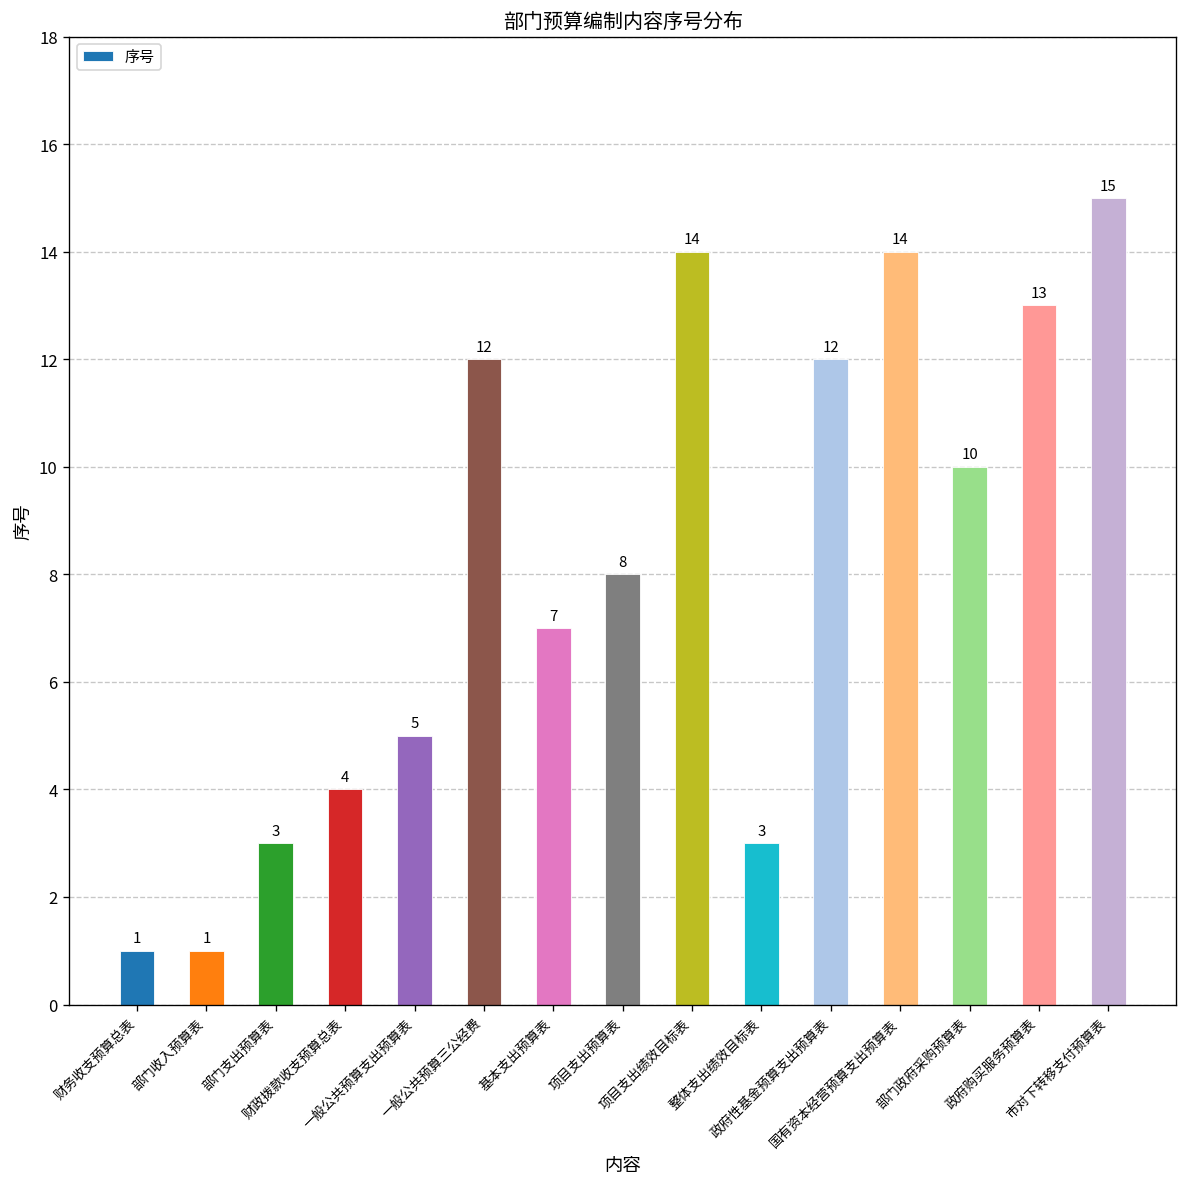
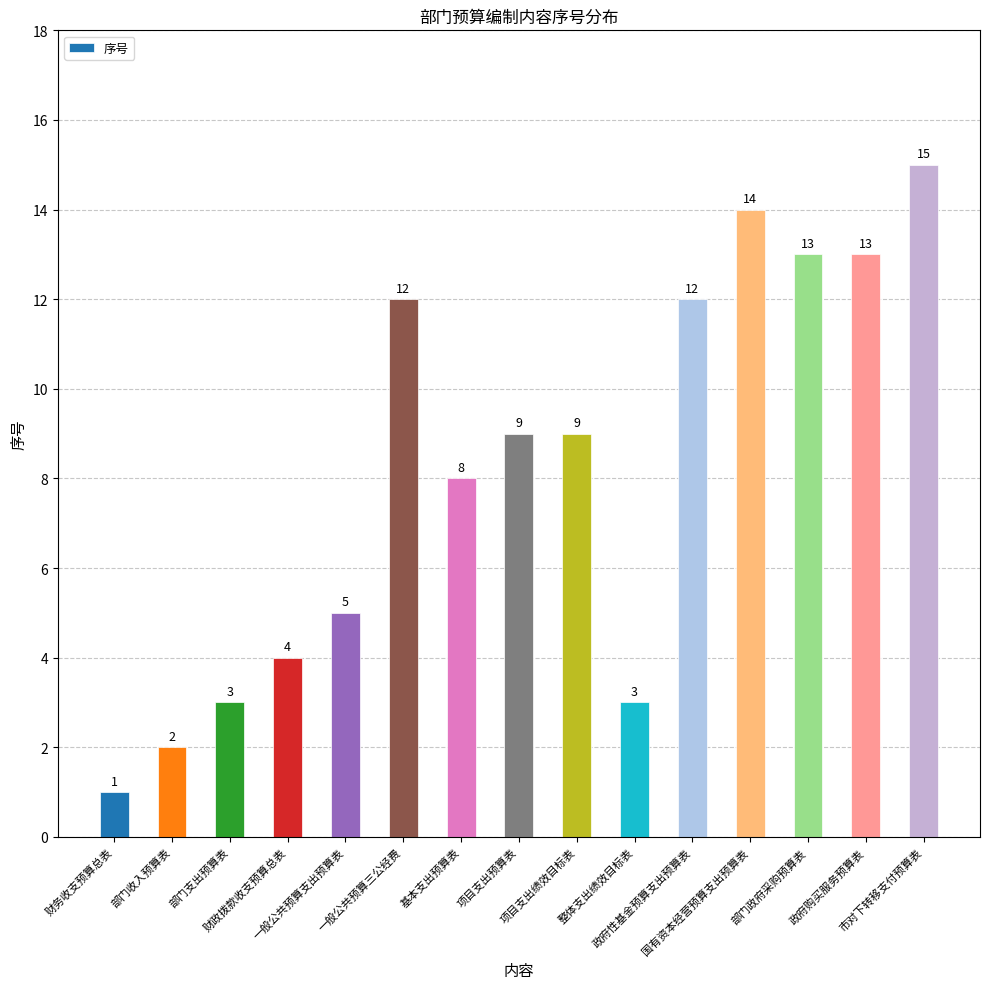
  {
    "财务收支预算总表": 1,
-   "部门收入预算表": 1,
+   "部门收入预算表": 2,
    "部门支出预算表": 3,
    "财政拨款收支预算总表": 4,
    "一般公共预算支出预算表": 5,
    "一般公共预算三公经费": 12,
-   "基本支出预算表": 7,
-   "项目支出预算表": 8,
-   "项目支出绩效目标表": 14,
+   "基本支出预算表": 8,
+   "项目支出预算表": 9,
+   "项目支出绩效目标表": 9,
    "整体支出绩效目标表": 3,
    "政府性基金预算支出预算表": 12,
    "国有资本经营预算支出预算表": 14,
-   "部门政府采购预算表": 10,
+   "部门政府采购预算表": 13,
    "政府购买服务预算表": 13,
    "市对下转移支付预算表": 15
  }
